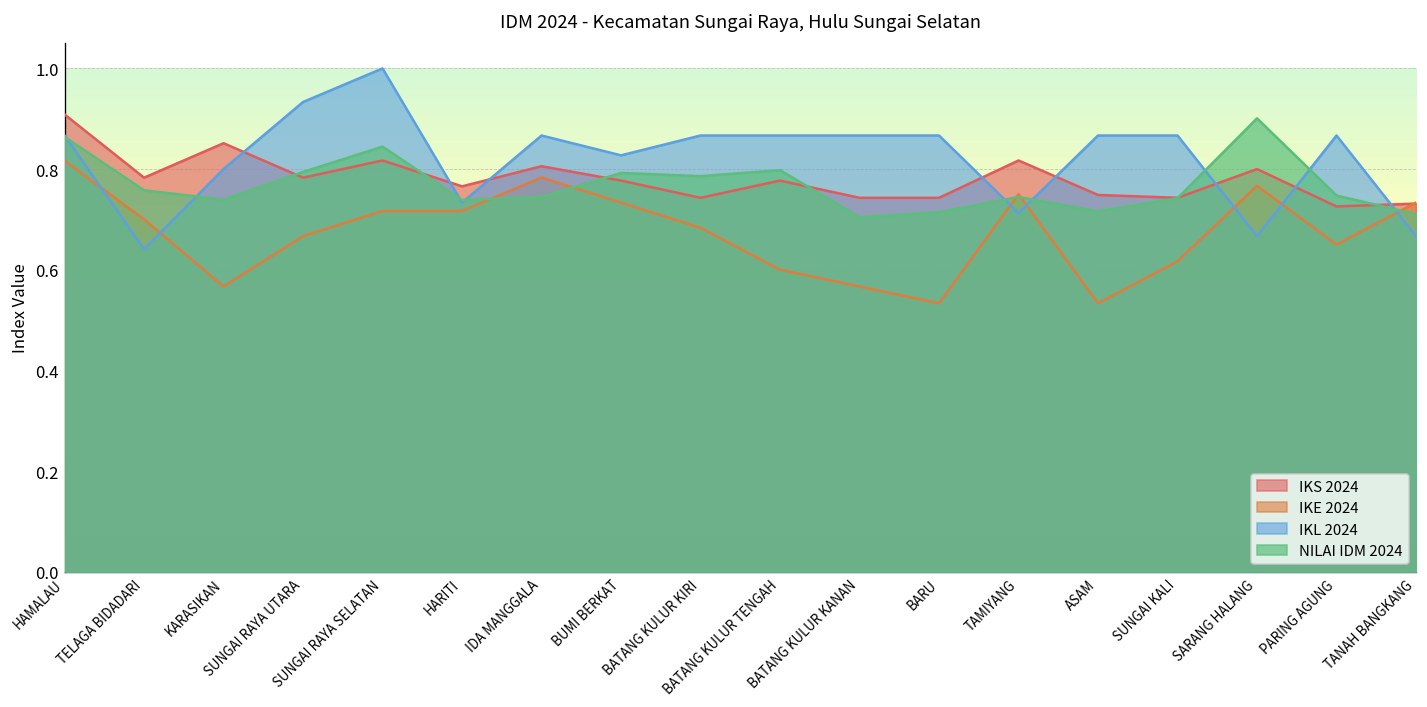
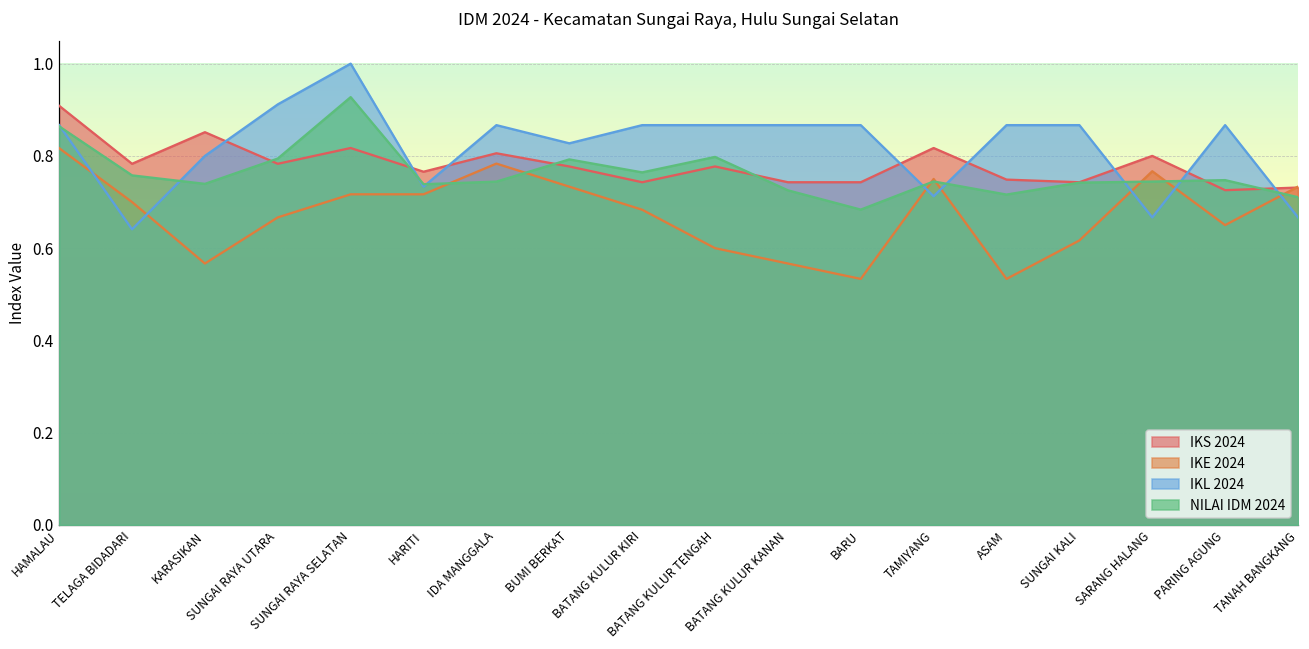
  {
    "IKL 2024": {
      "TELAGA BIDADARI": 0.64,
      "KARASIKAN": 0.80,
-     "SUNGAI RAYA UTARA": 0.93,
+     "SUNGAI RAYA UTARA": 0.91,
      "SUNGAI RAYA SELATAN": 1.00,
      "IDA MANGGALA": 0.87,
      "BUMI BERKAT": 0.83,
      "BATANG KULUR KIRI": 0.87,
      "BATANG KULUR TENGAH": 0.87,
      "BATANG KULUR KANAN": 0.87,
      "BARU": 0.87,
      "TAMIYANG": 0.71,
      "ASAM": 0.87,
      "SUNGAI KALI": 0.87,
      "SARANG HALANG": 0.67,
      "PARING AGUNG": 0.87,
      "TANAH BANGKANG": 0.67
    },
    "NILAI IDM 2024": {
      "TELAGA BIDADARI": 0.76,
      "KARASIKAN": 0.74,
      "SUNGAI RAYA UTARA": 0.79,
-     "SUNGAI RAYA SELATAN": 0.84,
+     "SUNGAI RAYA SELATAN": 0.93,
      "IDA MANGGALA": 0.74,
      "BUMI BERKAT": 0.79,
-     "BATANG KULUR KIRI": 0.79,
+     "BATANG KULUR KIRI": 0.76,
      "BATANG KULUR TENGAH": 0.80,
-     "BATANG KULUR KANAN": 0.70,
-     "BARU": 0.71,
+     "BATANG KULUR KANAN": 0.73,
+     "BARU": 0.68,
      "ASAM": 0.72,
-     "SARANG HALANG": 0.90,
+     "SARANG HALANG": 0.74,
      "PARING AGUNG": 0.75,
      "TANAH BANGKANG": 0.71
    }
  }
